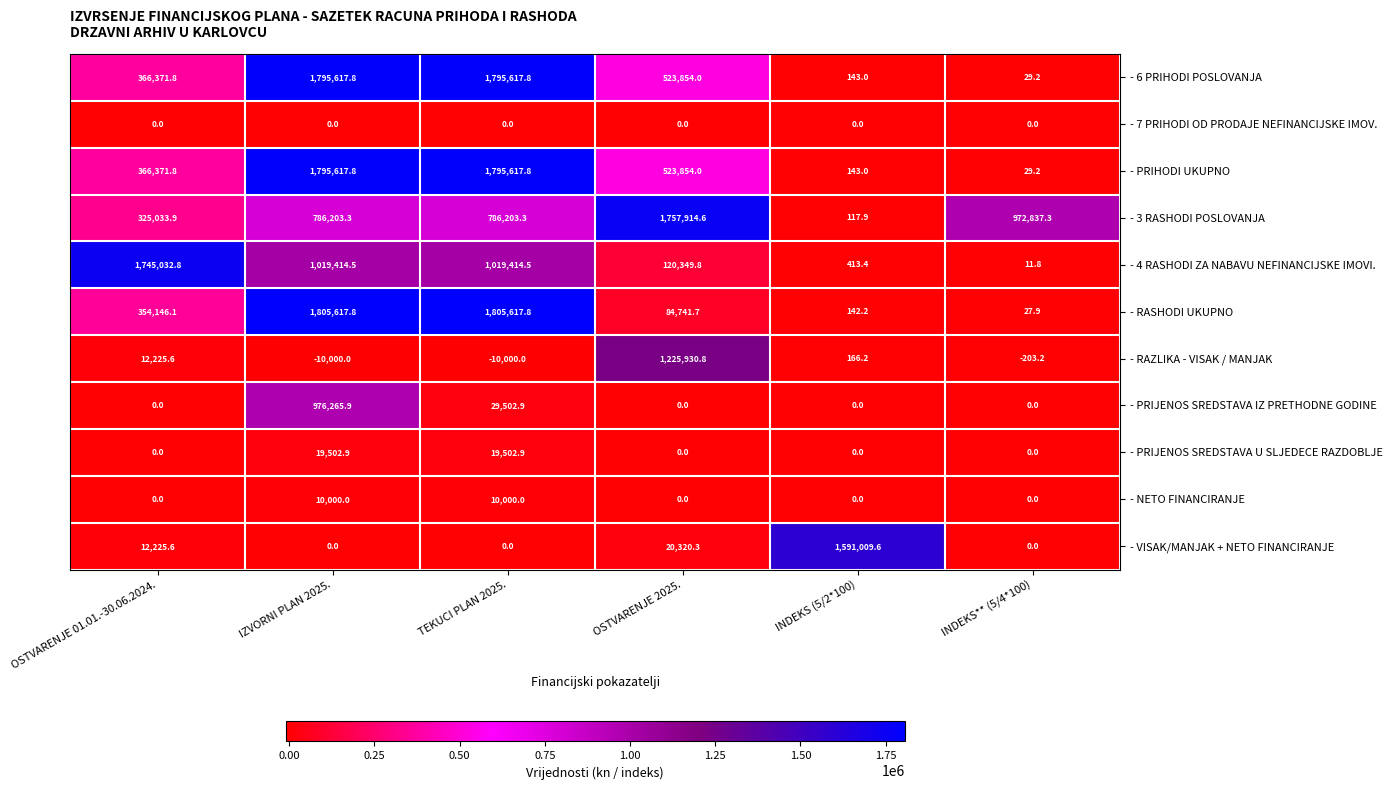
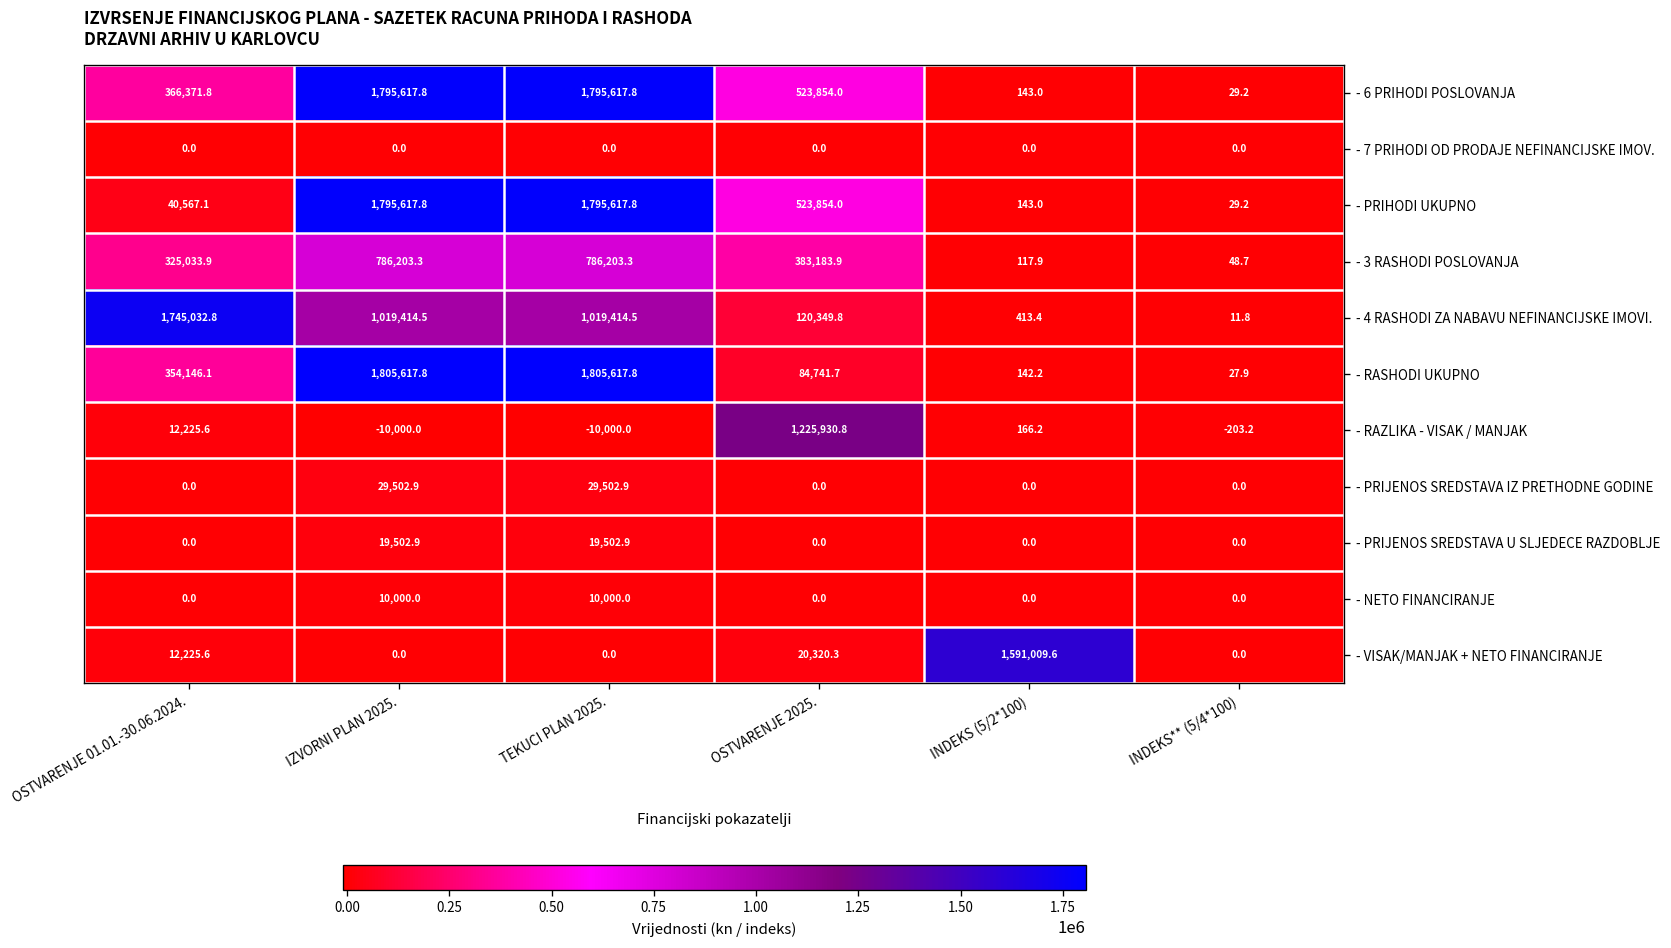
  {
    "- 6 PRIHODI POSLOVANJA": {
      "OSTVARENJE 01.01.-30.06.2024.": "366,371.8",
      "IZVORNI PLAN 2025.": "1,795,617.8",
      "TEKUCI PLAN 2025.": "1,795,617.8",
      "OSTVARENJE 2025.": "523,854.0",
      "INDEKS (5/2*100)": "143.0",
      "INDEKS** (5/4*100)": "29.2"
    },
    "- 7 PRIHODI OD PRODAJE NEFINANCIJSKE IMOV.": {
      "OSTVARENJE 01.01.-30.06.2024.": "0.0",
      "IZVORNI PLAN 2025.": "0.0",
      "TEKUCI PLAN 2025.": "0.0",
      "OSTVARENJE 2025.": "0.0",
      "INDEKS (5/2*100)": "0.0",
      "INDEKS** (5/4*100)": "0.0"
    },
    "- PRIHODI UKUPNO": {
-     "OSTVARENJE 01.01.-30.06.2024.": "366,371.8",
+     "OSTVARENJE 01.01.-30.06.2024.": "40,567.1",
      "IZVORNI PLAN 2025.": "1,795,617.8",
      "TEKUCI PLAN 2025.": "1,795,617.8",
      "OSTVARENJE 2025.": "523,854.0",
      "INDEKS (5/2*100)": "143.0",
      "INDEKS** (5/4*100)": "29.2"
    },
    "- 3 RASHODI POSLOVANJA": {
      "OSTVARENJE 01.01.-30.06.2024.": "325,033.9",
      "IZVORNI PLAN 2025.": "786,203.3",
      "TEKUCI PLAN 2025.": "786,203.3",
-     "OSTVARENJE 2025.": "1,757,914.6",
+     "OSTVARENJE 2025.": "383,183.9",
      "INDEKS (5/2*100)": "117.9",
-     "INDEKS** (5/4*100)": "972,837.3"
+     "INDEKS** (5/4*100)": "48.7"
    },
    "- 4 RASHODI ZA NABAVU NEFINANCIJSKE IMOVI.": {
      "OSTVARENJE 01.01.-30.06.2024.": "1,745,032.8",
      "IZVORNI PLAN 2025.": "1,019,414.5",
      "TEKUCI PLAN 2025.": "1,019,414.5",
      "OSTVARENJE 2025.": "120,349.8",
      "INDEKS (5/2*100)": "413.4",
      "INDEKS** (5/4*100)": "11.8"
    },
    "- RASHODI UKUPNO": {
      "OSTVARENJE 01.01.-30.06.2024.": "354,146.1",
      "IZVORNI PLAN 2025.": "1,805,617.8",
      "TEKUCI PLAN 2025.": "1,805,617.8",
      "OSTVARENJE 2025.": "84,741.7",
      "INDEKS (5/2*100)": "142.2",
      "INDEKS** (5/4*100)": "27.9"
    },
    "- RAZLIKA - VISAK / MANJAK": {
      "OSTVARENJE 01.01.-30.06.2024.": "12,225.6",
      "IZVORNI PLAN 2025.": "-10,000.0",
      "TEKUCI PLAN 2025.": "-10,000.0",
      "OSTVARENJE 2025.": "1,225,930.8",
      "INDEKS (5/2*100)": "166.2",
      "INDEKS** (5/4*100)": "-203.2"
    },
    "- PRIJENOS SREDSTAVA IZ PRETHODNE GODINE": {
      "OSTVARENJE 01.01.-30.06.2024.": "0.0",
-     "IZVORNI PLAN 2025.": "976,265.9",
+     "IZVORNI PLAN 2025.": "29,502.9",
      "TEKUCI PLAN 2025.": "29,502.9",
      "OSTVARENJE 2025.": "0.0",
      "INDEKS (5/2*100)": "0.0",
      "INDEKS** (5/4*100)": "0.0"
    },
    "- PRIJENOS SREDSTAVA U SLJEDECE RAZDOBLJE": {
      "OSTVARENJE 01.01.-30.06.2024.": "0.0",
      "IZVORNI PLAN 2025.": "19,502.9",
      "TEKUCI PLAN 2025.": "19,502.9",
      "OSTVARENJE 2025.": "0.0",
      "INDEKS (5/2*100)": "0.0",
      "INDEKS** (5/4*100)": "0.0"
    },
    "- NETO FINANCIRANJE": {
      "OSTVARENJE 01.01.-30.06.2024.": "0.0",
      "IZVORNI PLAN 2025.": "10,000.0",
      "TEKUCI PLAN 2025.": "10,000.0",
      "OSTVARENJE 2025.": "0.0",
      "INDEKS (5/2*100)": "0.0",
      "INDEKS** (5/4*100)": "0.0"
    },
    "- VISAK/MANJAK + NETO FINANCIRANJE": {
      "OSTVARENJE 01.01.-30.06.2024.": "12,225.6",
      "IZVORNI PLAN 2025.": "0.0",
      "TEKUCI PLAN 2025.": "0.0",
      "OSTVARENJE 2025.": "20,320.3",
      "INDEKS (5/2*100)": "1,591,009.6",
      "INDEKS** (5/4*100)": "0.0"
    }
  }
